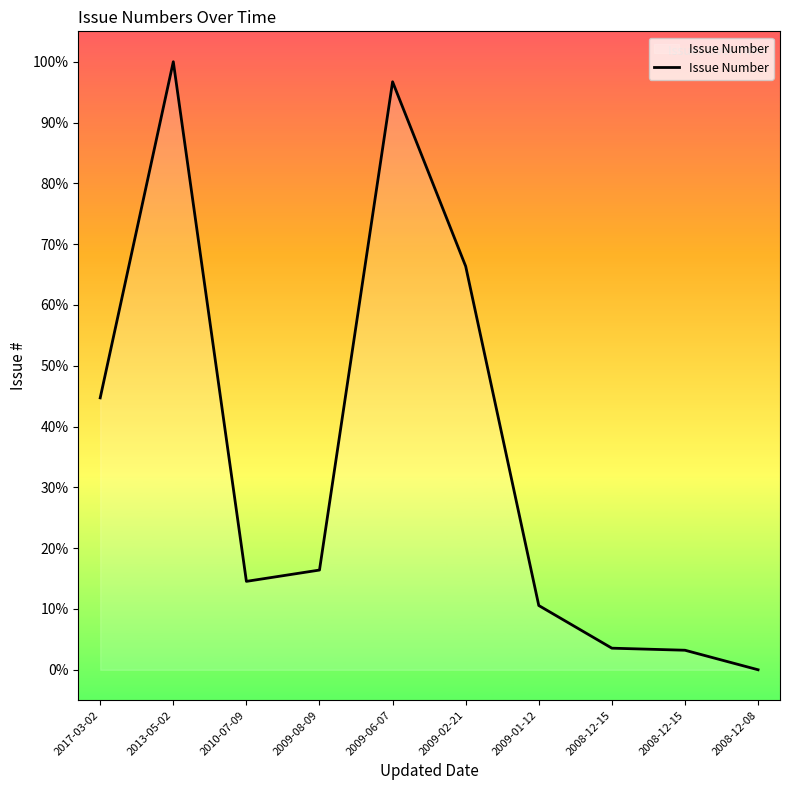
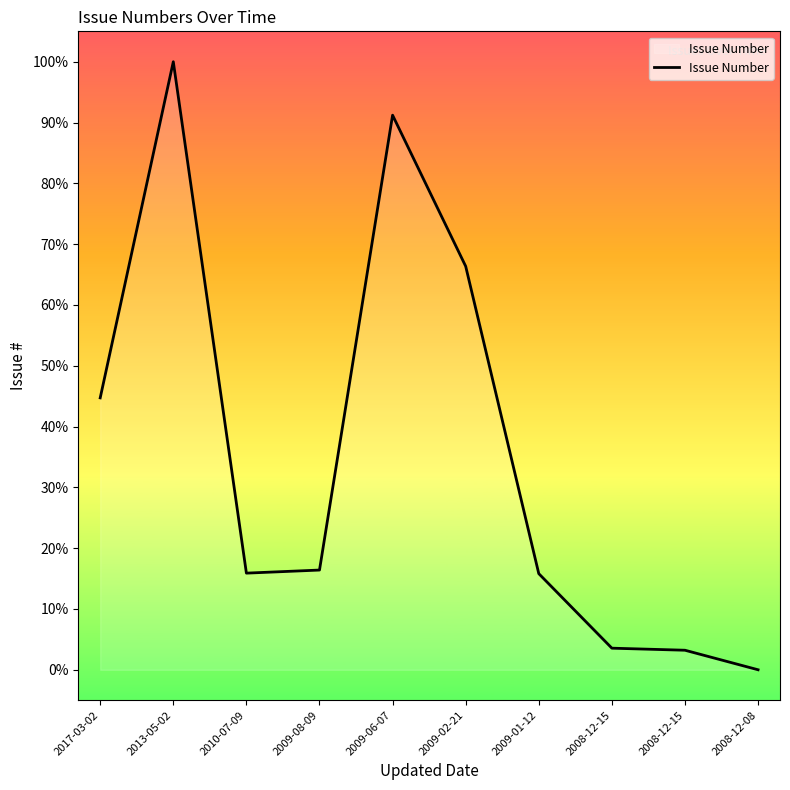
  {
    "2017-03-02": "45%",
    "2013-05-02": "100%",
-   "2010-07-09": "15%",
+   "2010-07-09": "16%",
    "2009-08-09": "16%",
-   "2009-06-07": "97%",
+   "2009-06-07": "91%",
    "2009-02-21": "66%",
-   "2009-01-12": "11%",
+   "2009-01-12": "16%",
    "2008-12-08": "0%"
  }
